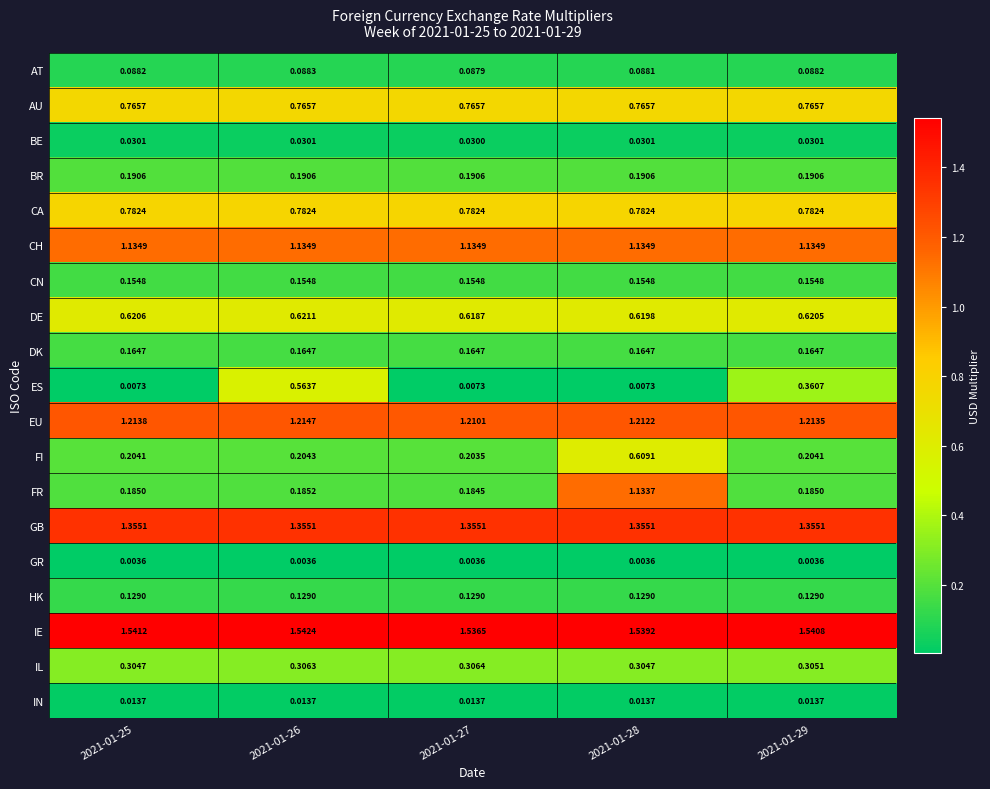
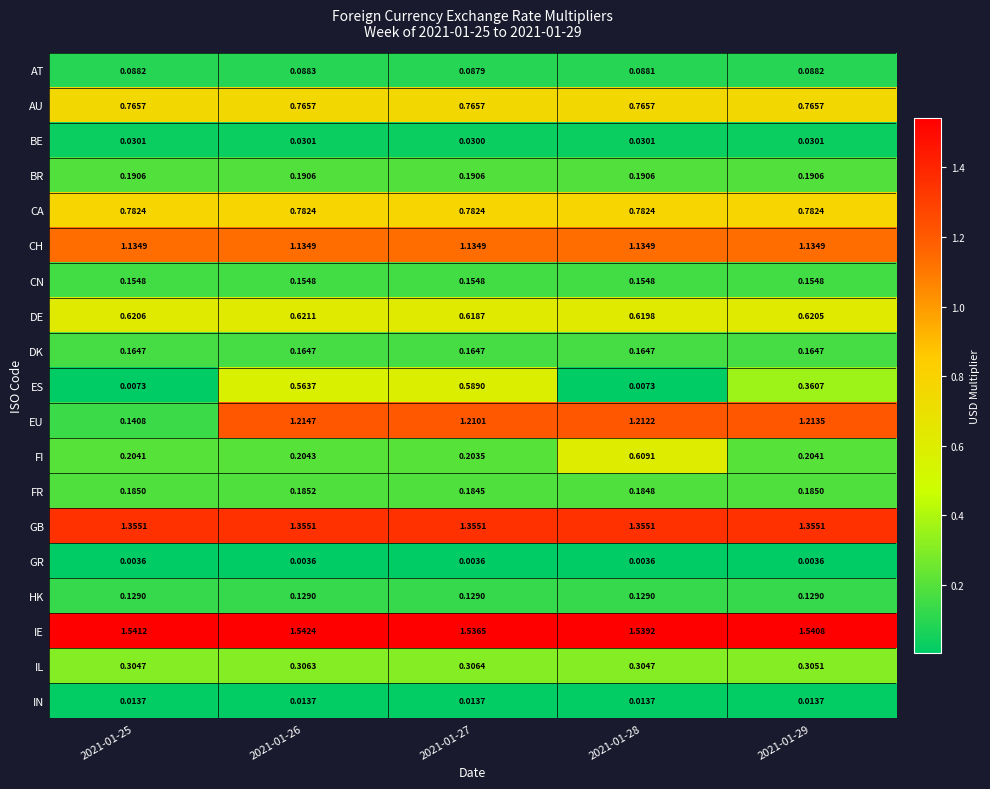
  {
    "AT": {
      "2021-01-25": 0.0882,
      "2021-01-26": 0.0883,
      "2021-01-27": 0.0879,
      "2021-01-28": 0.0881,
      "2021-01-29": 0.0882
    },
    "AU": {
      "2021-01-25": 0.7657,
      "2021-01-26": 0.7657,
      "2021-01-27": 0.7657,
      "2021-01-28": 0.7657,
      "2021-01-29": 0.7657
    },
    "BE": {
      "2021-01-25": 0.0301,
      "2021-01-26": 0.0301,
      "2021-01-27": 0.0300,
      "2021-01-28": 0.0301,
      "2021-01-29": 0.0301
    },
    "BR": {
      "2021-01-25": 0.1906,
      "2021-01-26": 0.1906,
      "2021-01-27": 0.1906,
      "2021-01-28": 0.1906,
      "2021-01-29": 0.1906
    },
    "CA": {
      "2021-01-25": 0.7824,
      "2021-01-26": 0.7824,
      "2021-01-27": 0.7824,
      "2021-01-28": 0.7824,
      "2021-01-29": 0.7824
    },
    "CH": {
      "2021-01-25": 1.1349,
      "2021-01-26": 1.1349,
      "2021-01-27": 1.1349,
      "2021-01-28": 1.1349,
      "2021-01-29": 1.1349
    },
    "CN": {
      "2021-01-25": 0.1548,
      "2021-01-26": 0.1548,
      "2021-01-27": 0.1548,
      "2021-01-28": 0.1548,
      "2021-01-29": 0.1548
    },
    "DE": {
      "2021-01-25": 0.6206,
      "2021-01-26": 0.6211,
      "2021-01-27": 0.6187,
      "2021-01-28": 0.6198,
      "2021-01-29": 0.6205
    },
    "DK": {
      "2021-01-25": 0.1647,
      "2021-01-26": 0.1647,
      "2021-01-27": 0.1647,
      "2021-01-28": 0.1647,
      "2021-01-29": 0.1647
    },
    "ES": {
      "2021-01-25": 0.0073,
      "2021-01-26": 0.5637,
-     "2021-01-27": 0.0073,
+     "2021-01-27": 0.5890,
      "2021-01-28": 0.0073,
      "2021-01-29": 0.3607
    },
    "EU": {
-     "2021-01-25": 1.2138,
+     "2021-01-25": 0.1408,
      "2021-01-26": 1.2147,
      "2021-01-27": 1.2101,
      "2021-01-28": 1.2122,
      "2021-01-29": 1.2135
    },
    "FI": {
      "2021-01-25": 0.2041,
      "2021-01-26": 0.2043,
      "2021-01-27": 0.2035,
      "2021-01-28": 0.6091,
      "2021-01-29": 0.2041
    },
    "FR": {
      "2021-01-25": 0.1850,
      "2021-01-26": 0.1852,
      "2021-01-27": 0.1845,
-     "2021-01-28": 1.1337,
+     "2021-01-28": 0.1848,
      "2021-01-29": 0.1850
    },
    "GB": {
      "2021-01-25": 1.3551,
      "2021-01-26": 1.3551,
      "2021-01-27": 1.3551,
      "2021-01-28": 1.3551,
      "2021-01-29": 1.3551
    },
    "GR": {
      "2021-01-25": 0.0036,
      "2021-01-26": 0.0036,
      "2021-01-27": 0.0036,
      "2021-01-28": 0.0036,
      "2021-01-29": 0.0036
    },
    "HK": {
      "2021-01-25": 0.1290,
      "2021-01-26": 0.1290,
      "2021-01-27": 0.1290,
      "2021-01-28": 0.1290,
      "2021-01-29": 0.1290
    },
    "IE": {
      "2021-01-25": 1.5412,
      "2021-01-26": 1.5424,
      "2021-01-27": 1.5365,
      "2021-01-28": 1.5392,
      "2021-01-29": 1.5408
    },
    "IL": {
      "2021-01-25": 0.3047,
      "2021-01-26": 0.3063,
      "2021-01-27": 0.3064,
      "2021-01-28": 0.3047,
      "2021-01-29": 0.3051
    },
    "IN": {
      "2021-01-25": 0.0137,
      "2021-01-26": 0.0137,
      "2021-01-27": 0.0137,
      "2021-01-28": 0.0137,
      "2021-01-29": 0.0137
    }
  }
